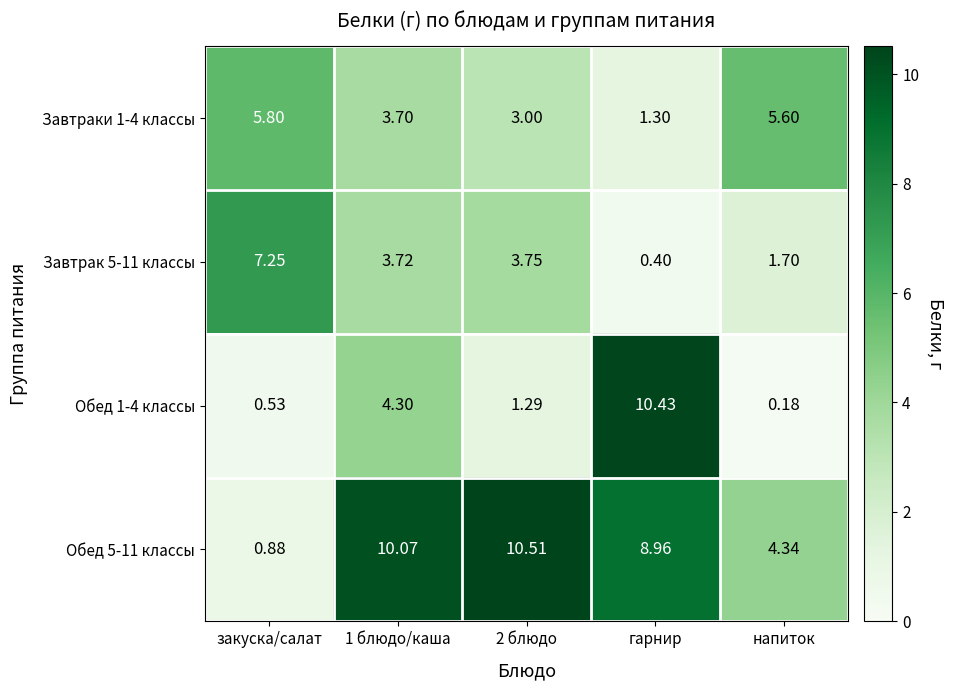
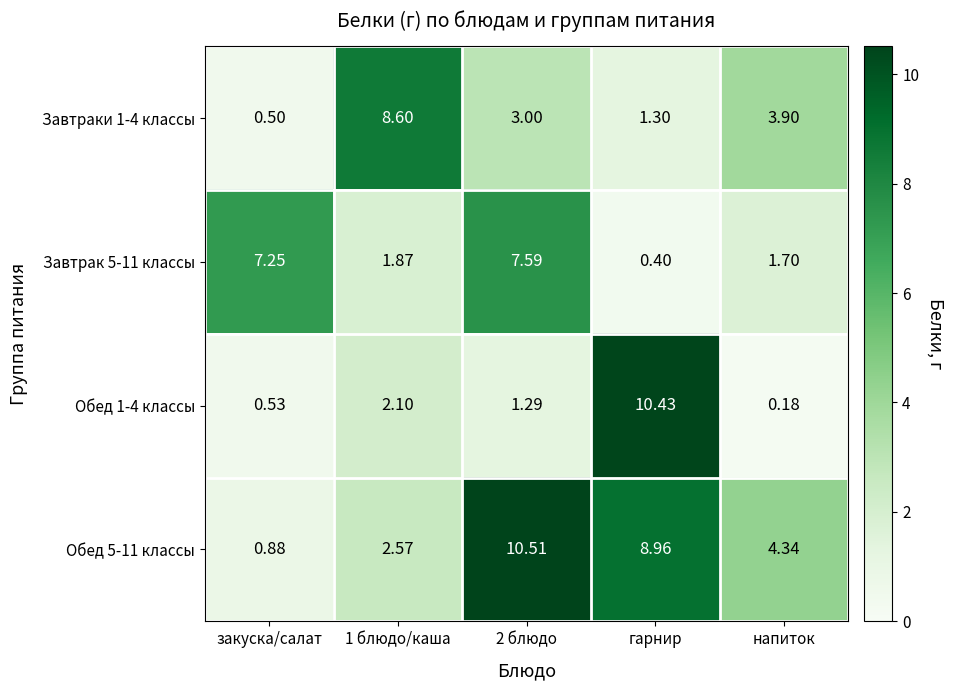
  {
    "Завтраки 1-4 классы": {
-     "закуска/салат": 5.80,
-     "1 блюдо/каша": 3.70,
+     "закуска/салат": 0.50,
+     "1 блюдо/каша": 8.60,
      "2 блюдо": 3.00,
      "гарнир": 1.30,
-     "напиток": 5.60
+     "напиток": 3.90
    },
    "Завтрак 5-11 классы": {
      "закуска/салат": 7.25,
-     "1 блюдо/каша": 3.72,
-     "2 блюдо": 3.75,
+     "1 блюдо/каша": 1.87,
+     "2 блюдо": 7.59,
      "гарнир": 0.40,
      "напиток": 1.70
    },
    "Обед 1-4 классы": {
      "закуска/салат": 0.53,
-     "1 блюдо/каша": 4.30,
+     "1 блюдо/каша": 2.10,
      "2 блюдо": 1.29,
      "гарнир": 10.43,
      "напиток": 0.18
    },
    "Обед 5-11 классы": {
      "закуска/салат": 0.88,
-     "1 блюдо/каша": 10.07,
+     "1 блюдо/каша": 2.57,
      "2 блюдо": 10.51,
      "гарнир": 8.96,
      "напиток": 4.34
    }
  }
